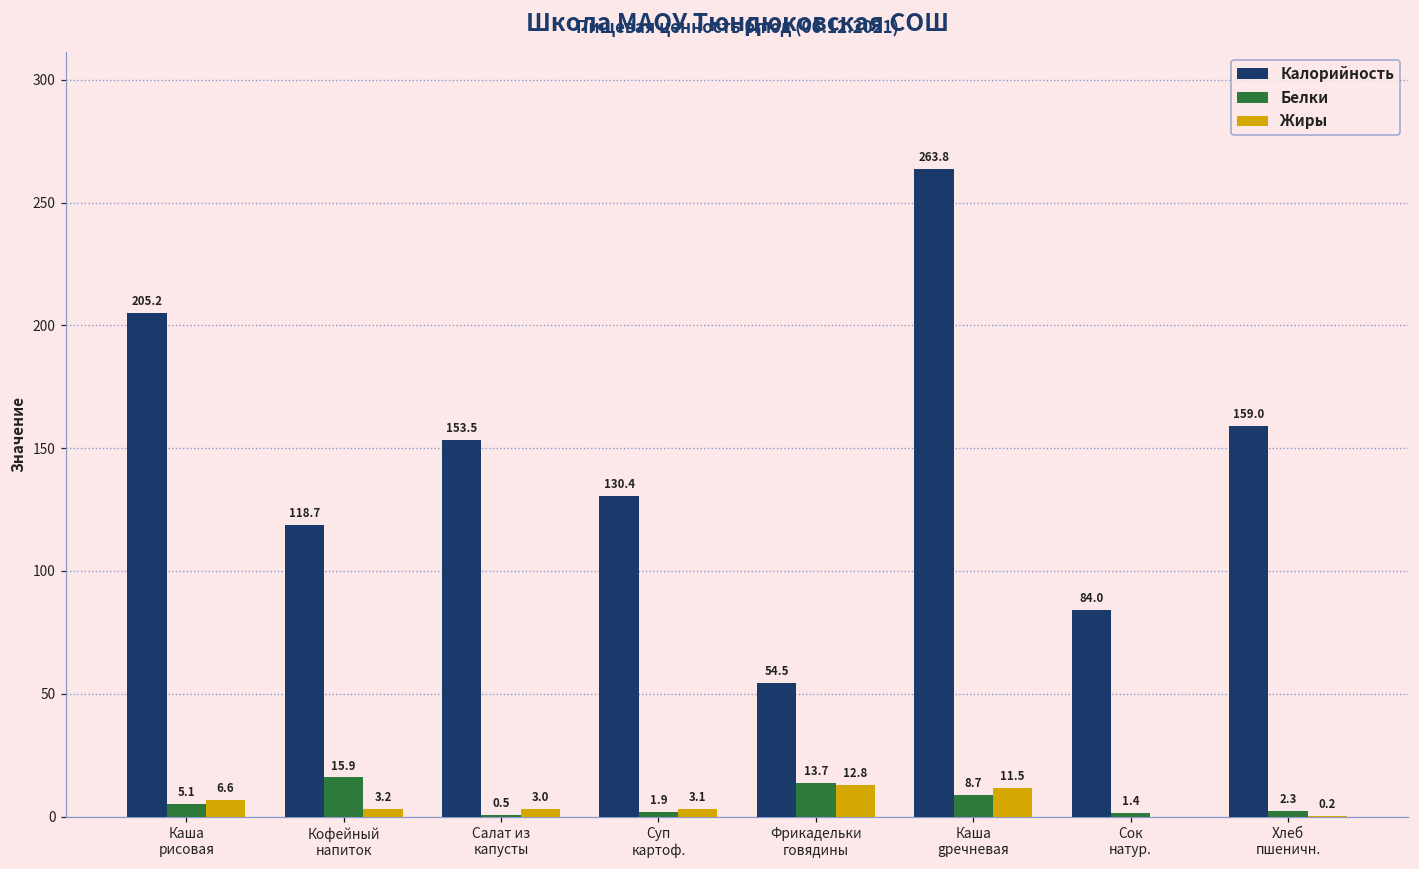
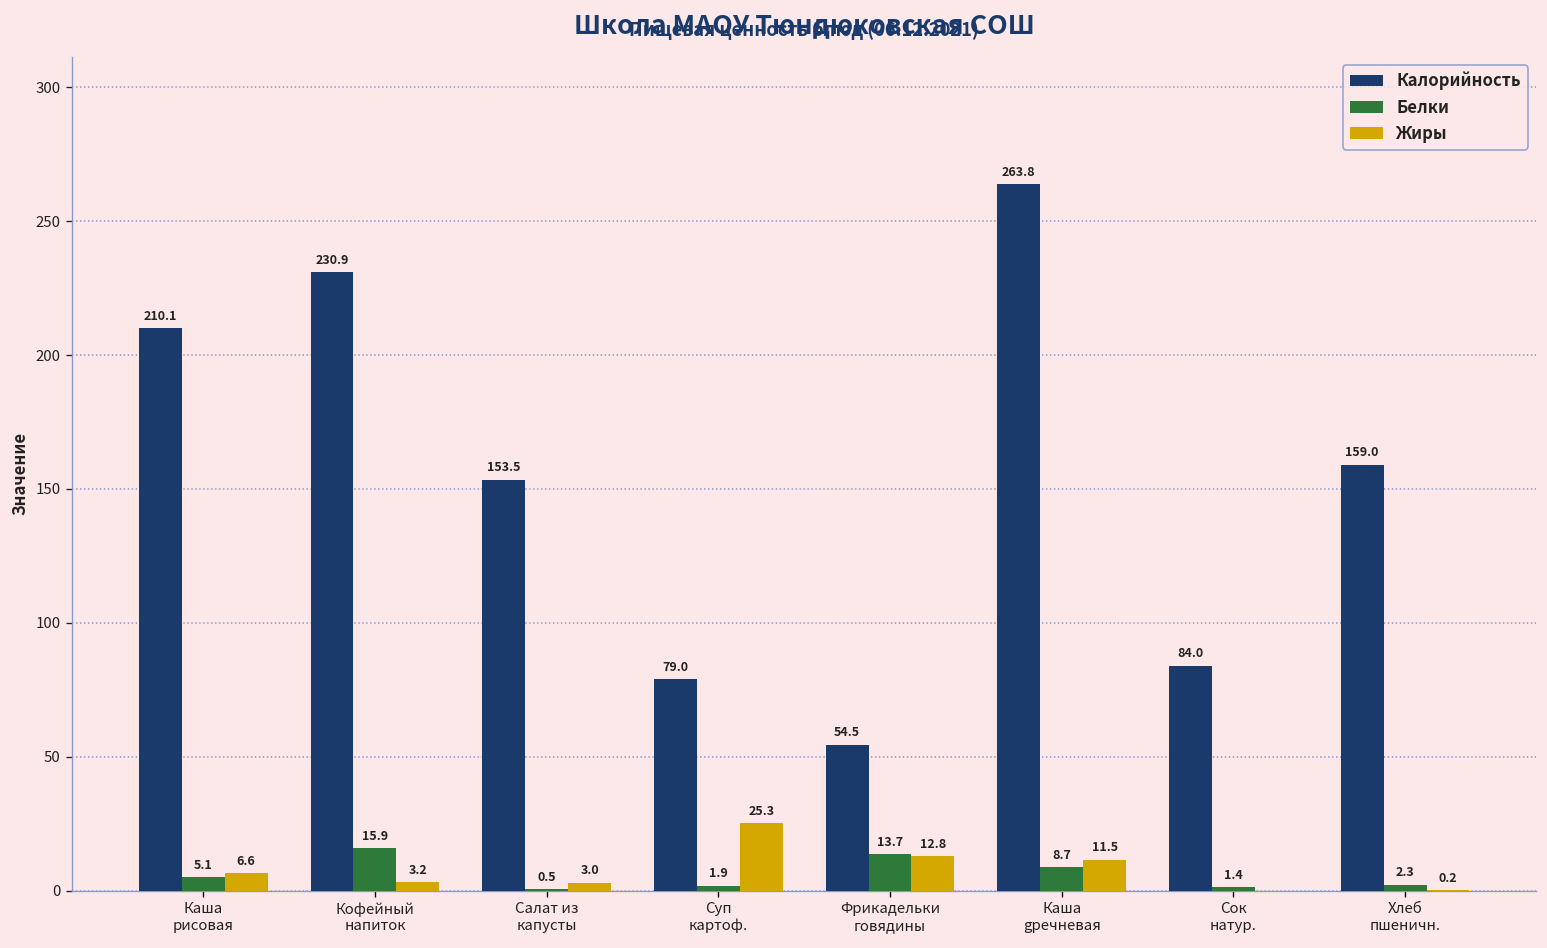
  {
    "Калорийность": {
-     "Каша рисовая": 205.2,
-     "Кофейный напиток": 118.7,
+     "Каша рисовая": 210.1,
+     "Кофейный напиток": 230.9,
      "Салат из капусты": 153.5,
-     "Суп картоф.": 130.4,
+     "Суп картоф.": 79.0,
      "Фрикадельки говядины": 54.5,
      "Каша gречневая": 263.8,
      "Сок натур.": 84.0,
      "Хлеб пшеничн.": 159.0
    },
    "Белки": {
      "Каша рисовая": 5.1,
      "Кофейный напиток": 15.9,
      "Салат из капусты": 0.5,
      "Суп картоф.": 1.9,
      "Фрикадельки говядины": 13.7,
      "Каша gречневая": 8.7,
      "Сок натур.": 1.4,
      "Хлеб пшеничн.": 2.3
    },
    "Жиры": {
      "Каша рисовая": 6.6,
      "Кофейный напиток": 3.2,
      "Салат из капусты": 3.0,
-     "Суп картоф.": 3.1,
+     "Суп картоф.": 25.3,
      "Фрикадельки говядины": 12.8,
      "Каша gречневая": 11.5,
      "Хлеб пшеничн.": 0.2
    }
  }
